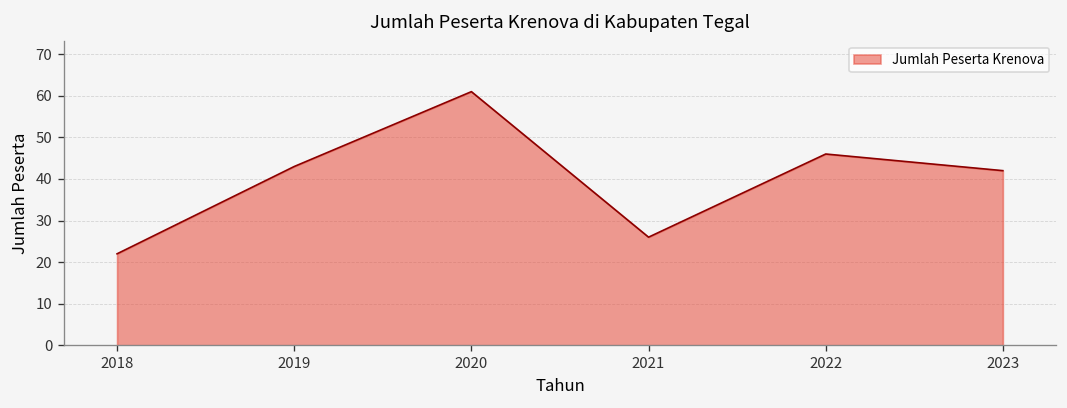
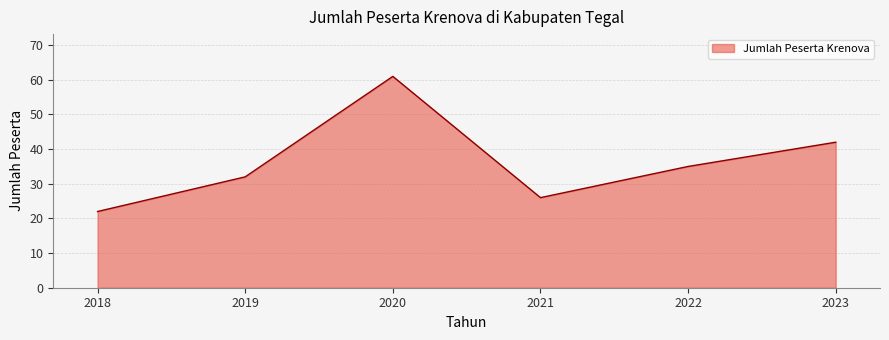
  {
    "2018": 22,
-   "2019": 43,
+   "2019": 32,
    "2020": 61,
    "2021": 26,
-   "2022": 46,
+   "2022": 35,
    "2023": 42
  }
